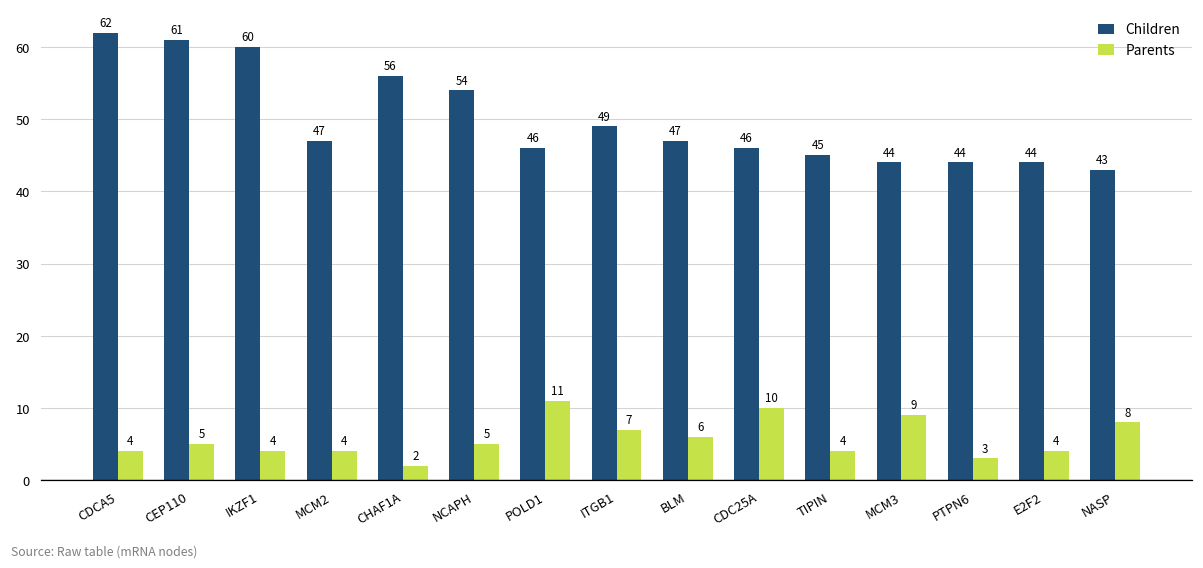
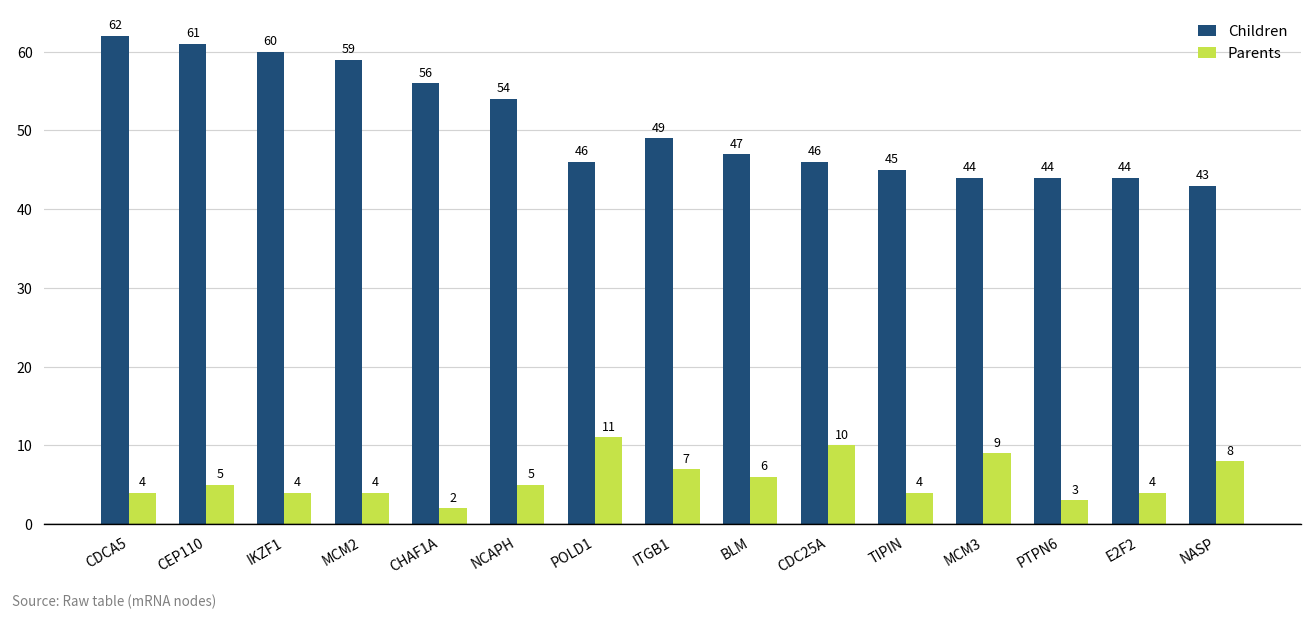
  {
    "Children": {
      "CDCA5": 62,
      "CEP110": 61,
      "IKZF1": 60,
-     "MCM2": 47,
+     "MCM2": 59,
      "CHAF1A": 56,
      "NCAPH": 54,
      "POLD1": 46,
      "ITGB1": 49,
      "BLM": 47,
      "CDC25A": 46,
      "TIPIN": 45,
      "MCM3": 44,
      "PTPN6": 44,
      "E2F2": 44,
      "NASP": 43
    },
    "Parents": {
      "CDCA5": 4,
      "CEP110": 5,
      "IKZF1": 4,
      "MCM2": 4,
      "CHAF1A": 2,
      "NCAPH": 5,
      "POLD1": 11,
      "ITGB1": 7,
      "BLM": 6,
      "CDC25A": 10,
      "TIPIN": 4,
      "MCM3": 9,
      "PTPN6": 3,
      "E2F2": 4,
      "NASP": 8
    }
  }
